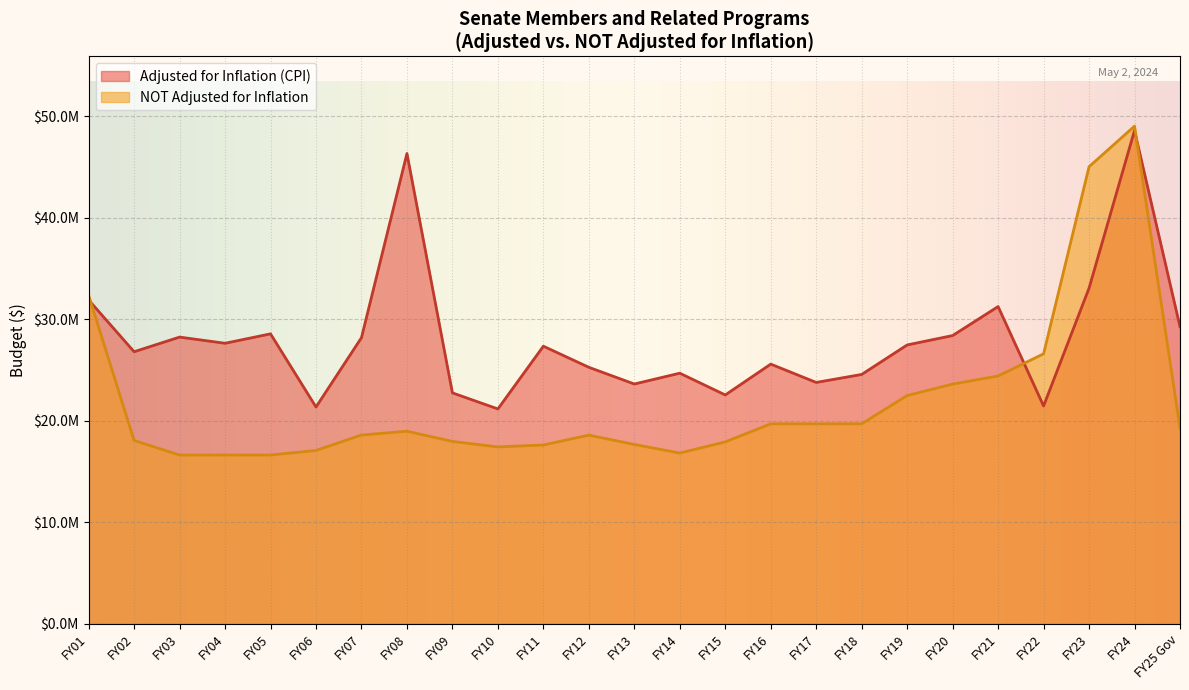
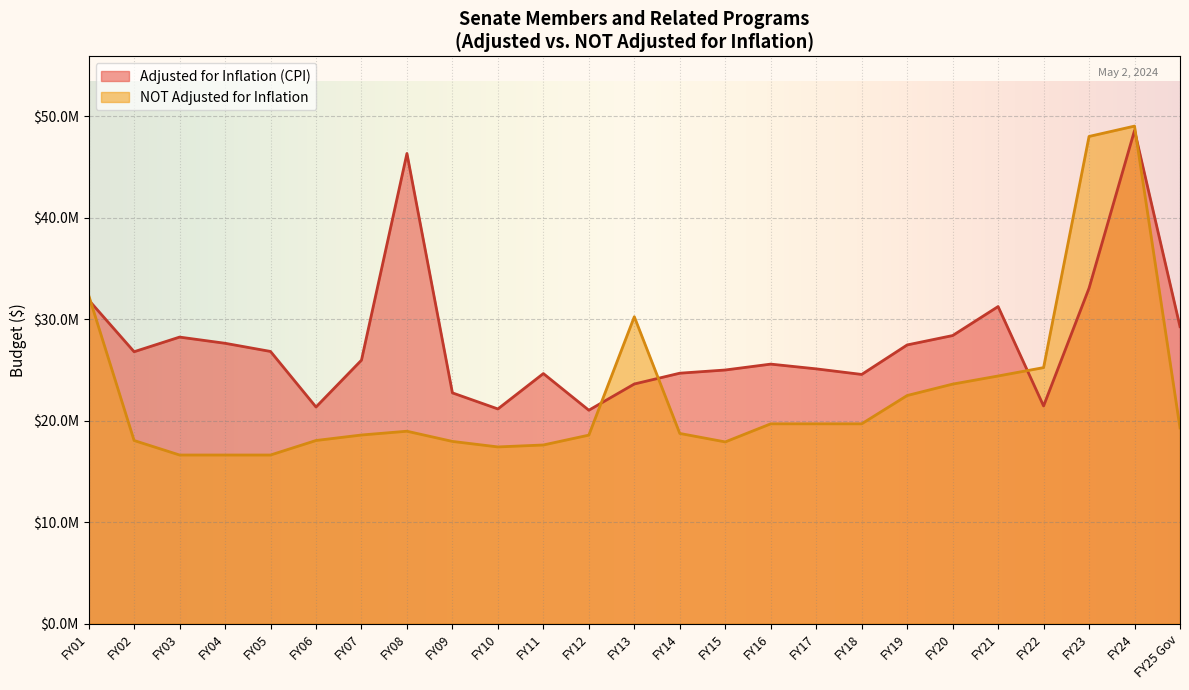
  {
    "Adjusted for Inflation (CPI)": {
      "FY01": "$31900000",
      "FY02": "$26800000",
      "FY03": "$28200000",
      "FY04": "$27600000",
-     "FY05": "$28600000",
+     "FY05": "$26800000",
      "FY06": "$21400000",
-     "FY07": "$28200000",
+     "FY07": "$26000000",
      "FY08": "$46300000",
      "FY09": "$22700000",
      "FY10": "$21200000",
-     "FY11": "$27300000",
-     "FY12": "$25300000",
+     "FY11": "$24600000",
+     "FY12": "$21000000",
      "FY13": "$23600000",
      "FY14": "$24700000",
-     "FY15": "$22500000",
+     "FY15": "$25000000",
      "FY16": "$25600000",
-     "FY17": "$23800000",
+     "FY17": "$25100000",
      "FY18": "$24600000",
      "FY19": "$27500000",
      "FY20": "$28400000",
      "FY21": "$31200000",
      "FY22": "$21500000",
      "FY23": "$33100000",
      "FY24": "$48600000",
      "FY25 Gov": "$29300000"
    },
    "NOT Adjusted for Inflation": {
      "FY01": "$32400000",
      "FY02": "$18100000",
      "FY03": "$16600000",
      "FY04": "$16600000",
      "FY05": "$16600000",
-     "FY06": "$17100000",
+     "FY06": "$18100000",
      "FY07": "$18600000",
      "FY08": "$19000000",
      "FY09": "$18000000",
      "FY10": "$17400000",
      "FY11": "$17600000",
      "FY12": "$18600000",
-     "FY13": "$17700000",
-     "FY14": "$16800000",
+     "FY13": "$30200000",
+     "FY14": "$18700000",
      "FY15": "$17900000",
      "FY16": "$19700000",
      "FY17": "$19700000",
      "FY18": "$19700000",
      "FY19": "$22500000",
      "FY20": "$23600000",
      "FY21": "$24400000",
-     "FY22": "$26600000",
-     "FY23": "$45000000",
+     "FY22": "$25200000",
+     "FY23": "$48000000",
      "FY24": "$49000000",
      "FY25 Gov": "$19300000"
    }
  }
